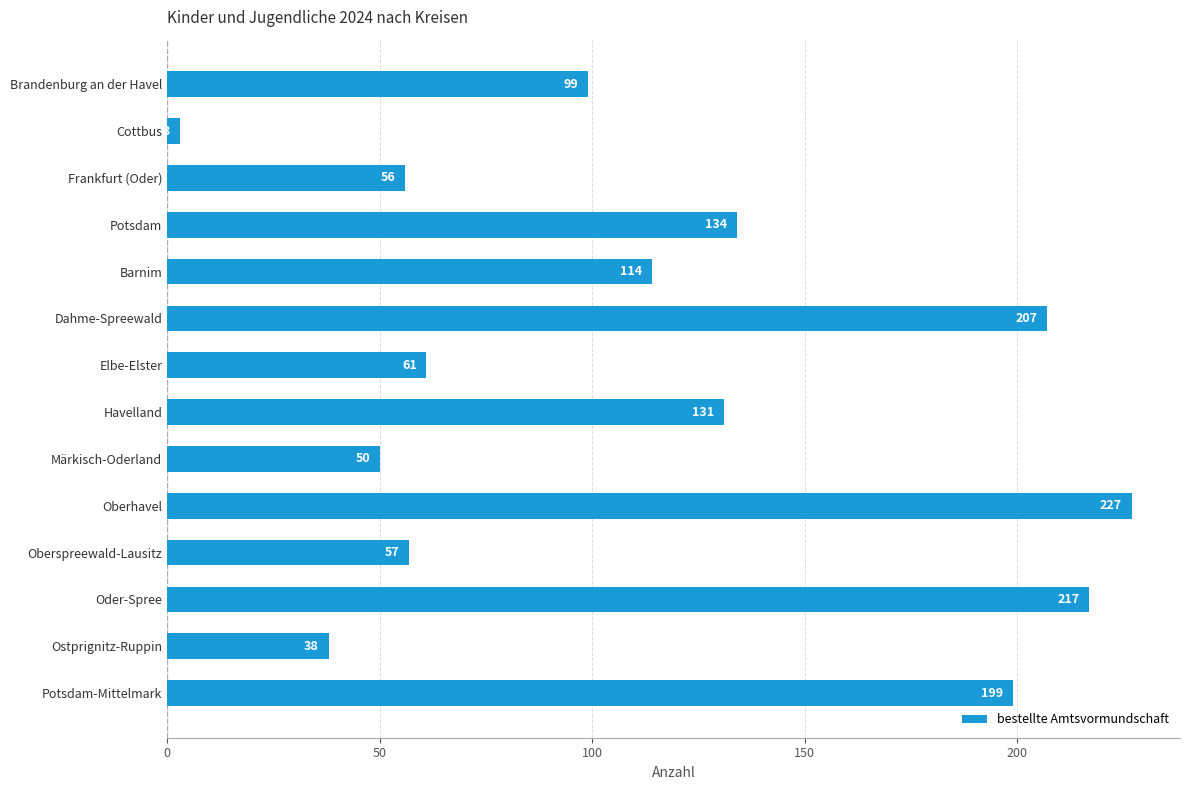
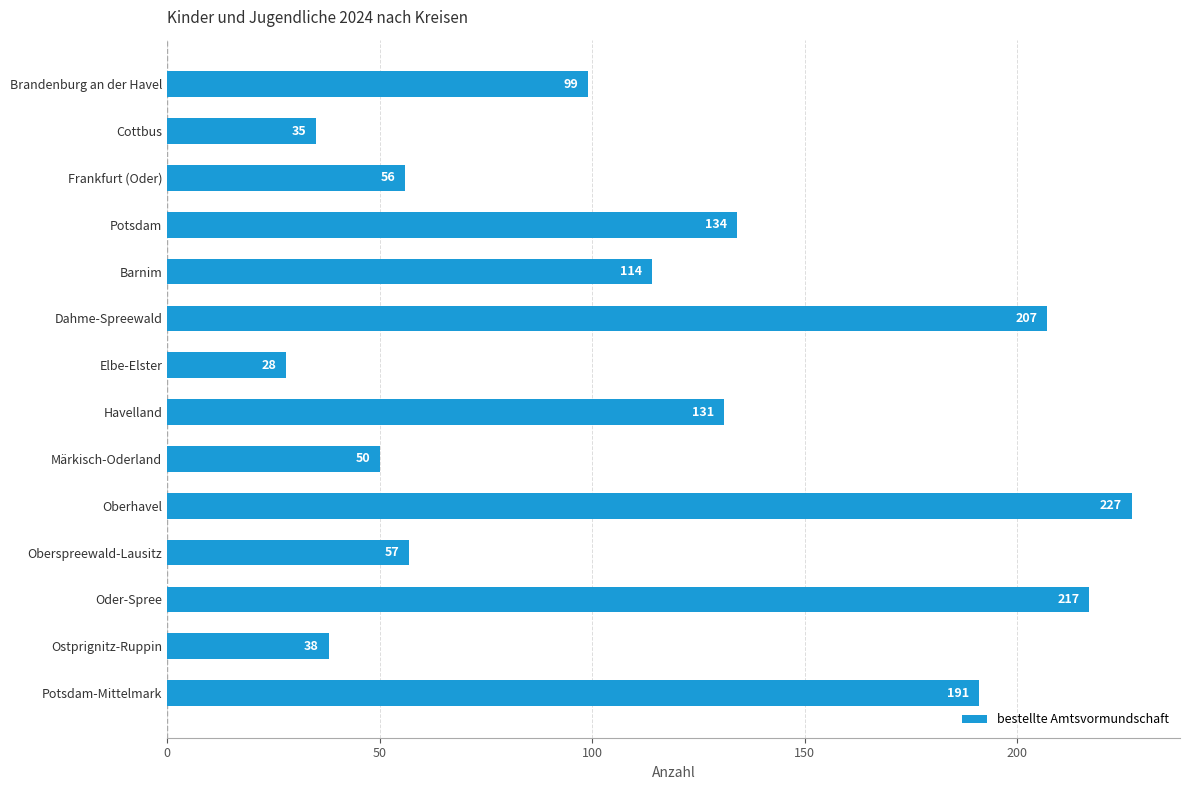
  {
    "Brandenburg an der Havel": 99,
-   "Cottbus": 3,
+   "Cottbus": 35,
    "Frankfurt (Oder)": 56,
    "Potsdam": 134,
    "Barnim": 114,
    "Dahme-Spreewald": 207,
-   "Elbe-Elster": 61,
+   "Elbe-Elster": 28,
    "Havelland": 131,
    "Märkisch-Oderland": 50,
    "Oberhavel": 227,
    "Oberspreewald-Lausitz": 57,
    "Oder-Spree": 217,
    "Ostprignitz-Ruppin": 38,
-   "Potsdam-Mittelmark": 199
+   "Potsdam-Mittelmark": 191
  }
